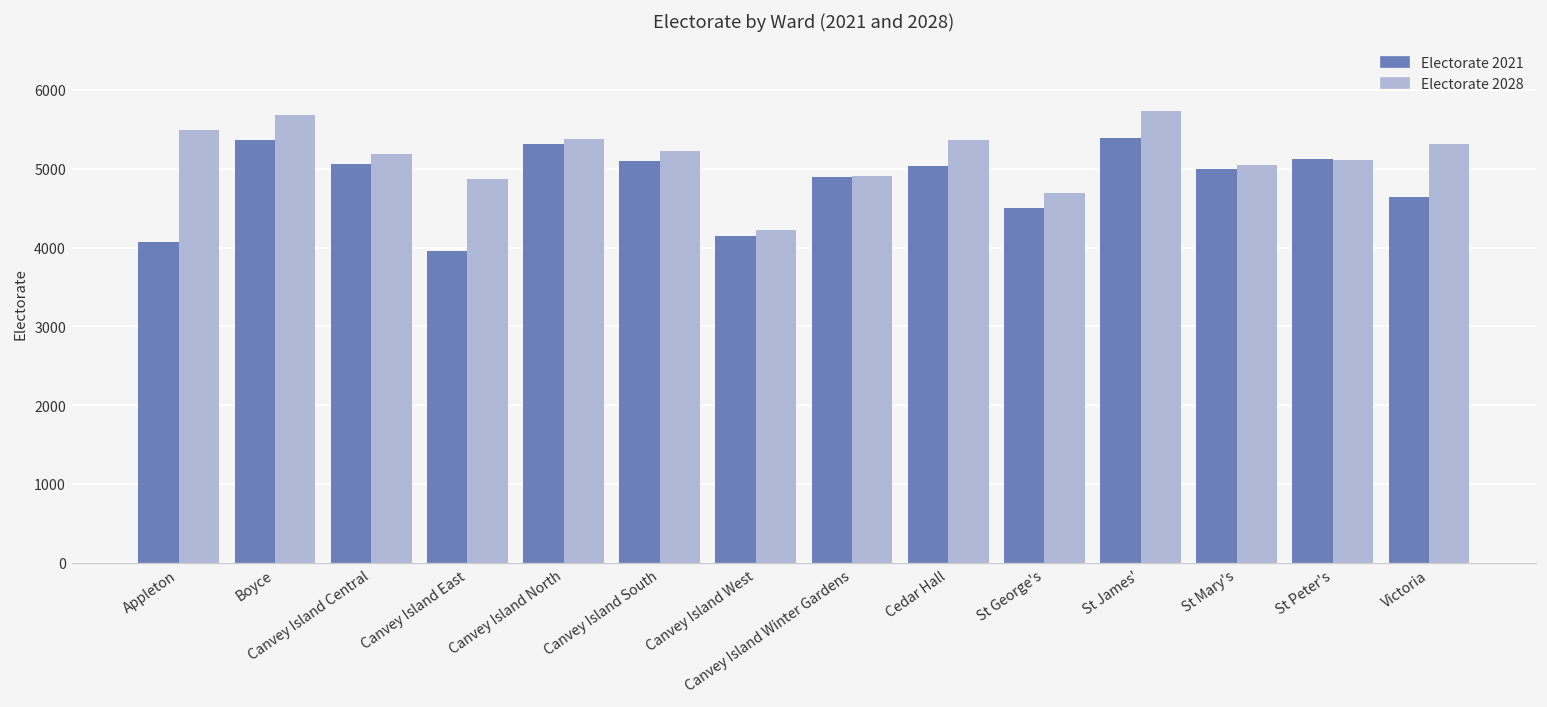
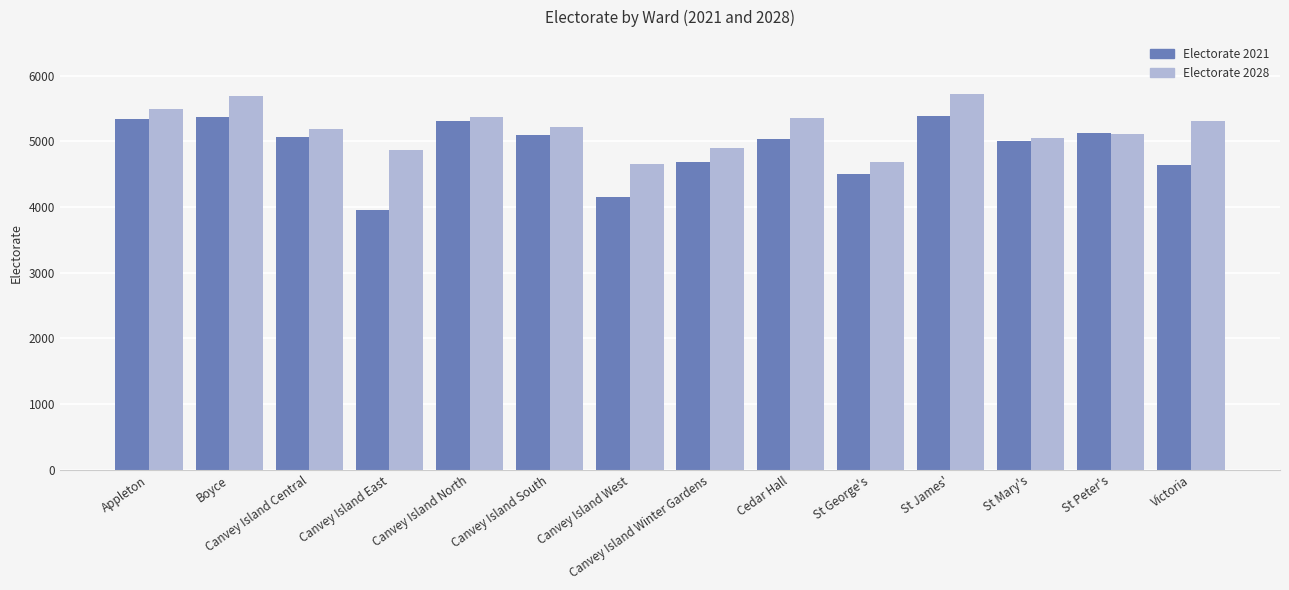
  {
    "Electorate 2021": {
-     "Appleton": 4100,
+     "Appleton": 5300,
      "Boyce": 5400,
      "Canvey Island Central": 5100,
      "Canvey Island East": 4000,
      "Canvey Island North": 5300,
      "Canvey Island South": 5100,
      "Canvey Island West": 4200,
-     "Canvey Island Winter Gardens": 4900,
+     "Canvey Island Winter Gardens": 4700,
      "Cedar Hall": 5000,
      "St George's": 4500,
      "St James'": 5400,
      "St Mary's": 5000,
      "St Peter's": 5100,
      "Victoria": 4600
    },
    "Electorate 2028": {
      "Appleton": 5500,
      "Boyce": 5700,
      "Canvey Island Central": 5200,
      "Canvey Island East": 4900,
      "Canvey Island North": 5400,
      "Canvey Island South": 5200,
-     "Canvey Island West": 4200,
+     "Canvey Island West": 4700,
      "Canvey Island Winter Gardens": 4900,
      "Cedar Hall": 5400,
      "St George's": 4700,
      "St James'": 5700,
      "St Mary's": 5000,
      "St Peter's": 5100,
      "Victoria": 5300
    }
  }
